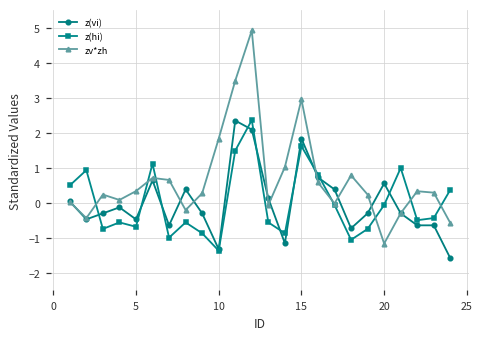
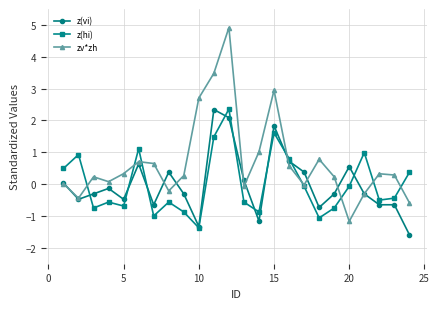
  {
    "zv*zh": {
      "5": 0.3,
-     "10": 1.8,
+     "10": 2.7,
      "15": 2.9,
      "20": -1.2
    }
  }
